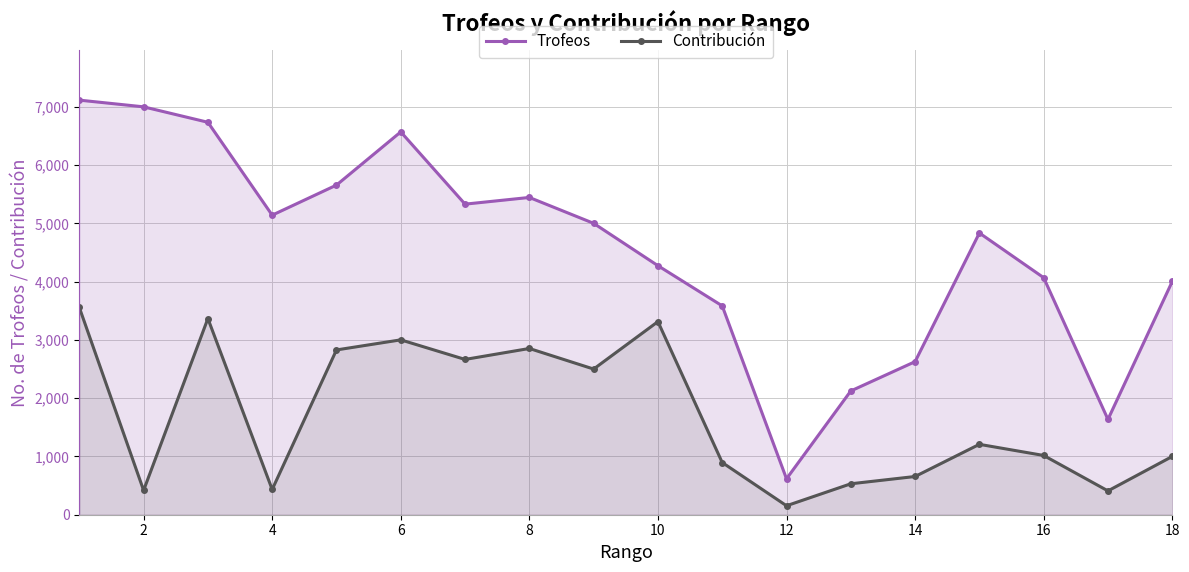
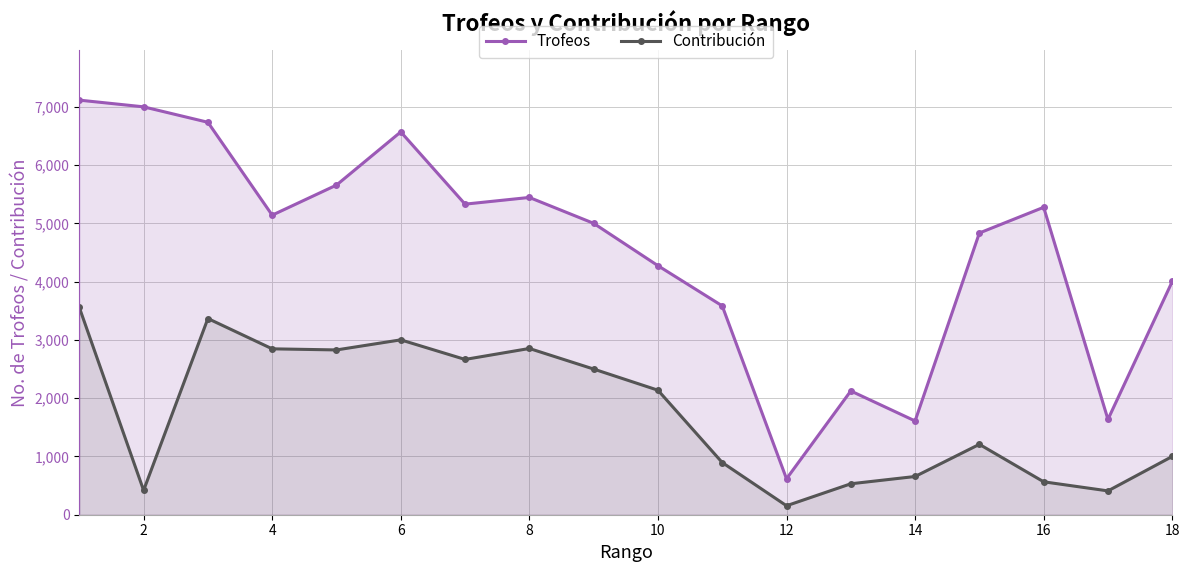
  {
    "Trofeos": {
      "2": "7,000",
      "4": "5,100",
      "6": "6,600",
      "8": "5,400",
      "10": "4,300",
      "12": "600",
-     "14": "2,600",
-     "16": "4,100",
+     "14": "1,600",
+     "16": "5,300",
      "18": "4,000"
    },
    "Contribución": {
      "2": "400",
-     "4": "400",
+     "4": "2,800",
      "6": "3,000",
      "8": "2,900",
-     "10": "3,300",
+     "10": "2,100",
      "12": "200",
      "14": "700",
-     "16": "1,000",
+     "16": "600",
      "18": "1,000"
    }
  }
